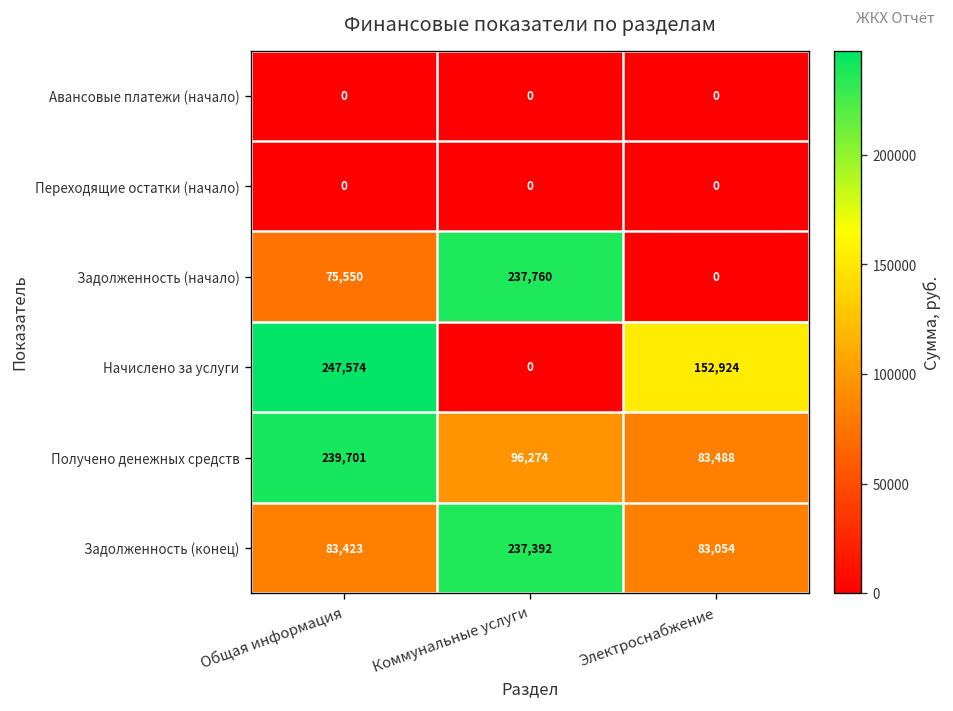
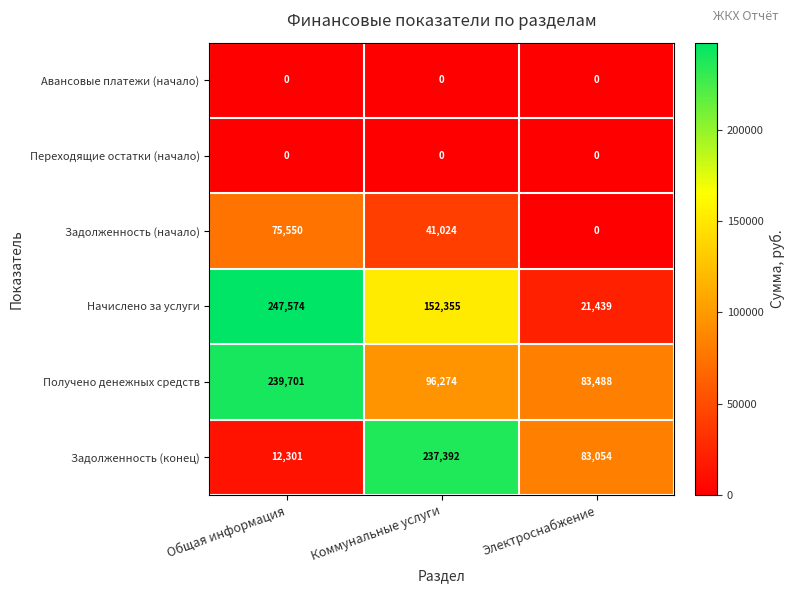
  {
    "Авансовые платежи (начало)": {
      "Общая информация": "0",
      "Коммунальные услуги": "0",
      "Электроснабжение": "0"
    },
    "Переходящие остатки (начало)": {
      "Общая информация": "0",
      "Коммунальные услуги": "0",
      "Электроснабжение": "0"
    },
    "Задолженность (начало)": {
      "Общая информация": "75,550",
-     "Коммунальные услуги": "237,760",
+     "Коммунальные услуги": "41,024",
      "Электроснабжение": "0"
    },
    "Начислено за услуги": {
      "Общая информация": "247,574",
-     "Коммунальные услуги": "0",
-     "Электроснабжение": "152,924"
+     "Коммунальные услуги": "152,355",
+     "Электроснабжение": "21,439"
    },
    "Получено денежных средств": {
      "Общая информация": "239,701",
      "Коммунальные услуги": "96,274",
      "Электроснабжение": "83,488"
    },
    "Задолженность (конец)": {
-     "Общая информация": "83,423",
+     "Общая информация": "12,301",
      "Коммунальные услуги": "237,392",
      "Электроснабжение": "83,054"
    }
  }
